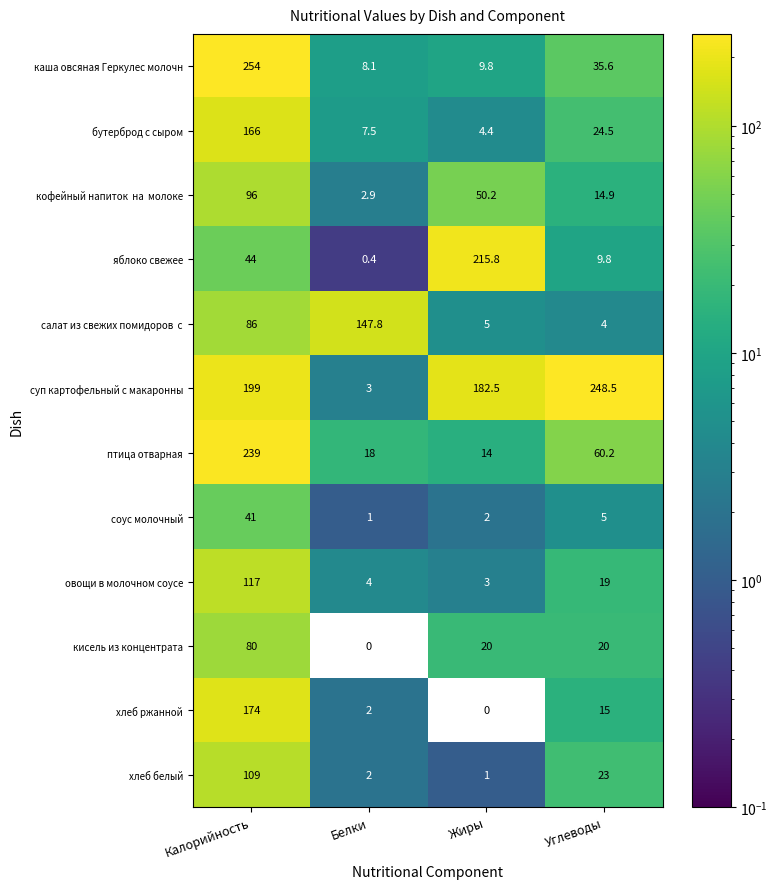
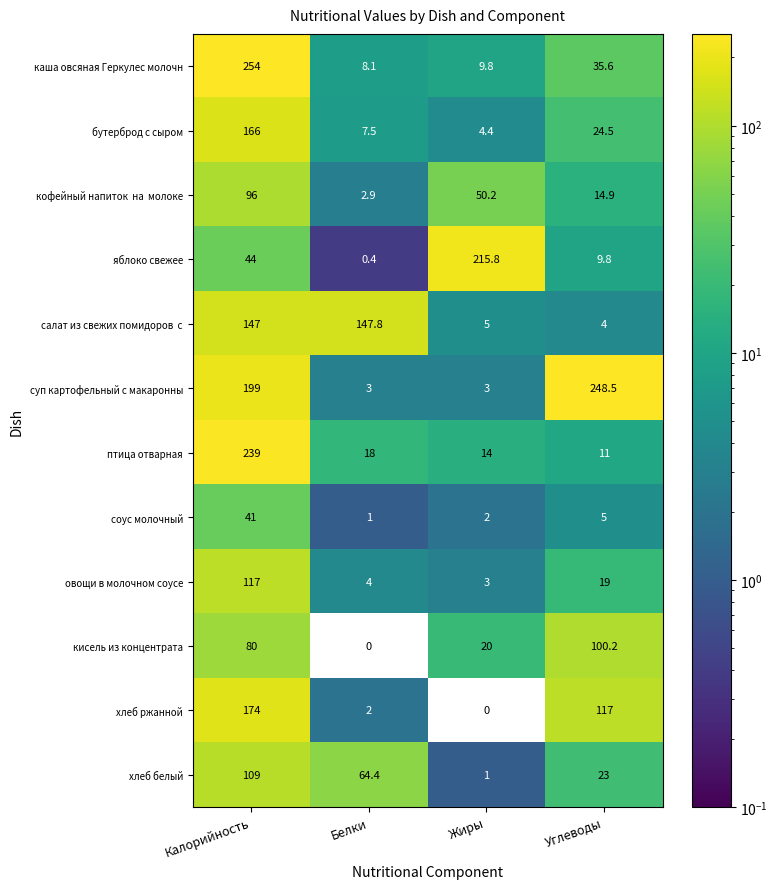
  {
    "каша овсяная Геркулес молочн": {
      "Калорийность": 254,
      "Белки": 8.1,
      "Жиры": 9.8,
      "Углеводы": 35.6
    },
    "бутерброд с сыром": {
      "Калорийность": 166,
      "Белки": 7.5,
      "Жиры": 4.4,
      "Углеводы": 24.5
    },
    "кофейный напиток на молоке": {
      "Калорийность": 96,
      "Белки": 2.9,
      "Жиры": 50.2,
      "Углеводы": 14.9
    },
    "яблоко свежее": {
      "Калорийность": 44,
      "Белки": 0.4,
      "Жиры": 215.8,
      "Углеводы": 9.8
    },
    "салат из свежих помидоров с": {
-     "Калорийность": 86,
+     "Калорийность": 147,
      "Белки": 147.8,
      "Жиры": 5,
      "Углеводы": 4
    },
    "суп картофельный с макаронны": {
      "Калорийность": 199,
      "Белки": 3,
-     "Жиры": 182.5,
+     "Жиры": 3,
      "Углеводы": 248.5
    },
    "птица отварная": {
      "Калорийность": 239,
      "Белки": 18,
      "Жиры": 14,
-     "Углеводы": 60.2
+     "Углеводы": 11
    },
    "соус молочный": {
      "Калорийность": 41,
      "Белки": 1,
      "Жиры": 2,
      "Углеводы": 5
    },
    "овощи в молочном соусе": {
      "Калорийность": 117,
      "Белки": 4,
      "Жиры": 3,
      "Углеводы": 19
    },
    "кисель из концентрата": {
      "Калорийность": 80,
      "Белки": 0,
      "Жиры": 20,
-     "Углеводы": 20
+     "Углеводы": 100.2
    },
    "хлеб ржанной": {
      "Калорийность": 174,
      "Белки": 2,
      "Жиры": 0,
-     "Углеводы": 15
+     "Углеводы": 117
    },
    "хлеб белый": {
      "Калорийность": 109,
-     "Белки": 2,
+     "Белки": 64.4,
      "Жиры": 1,
      "Углеводы": 23
    }
  }
